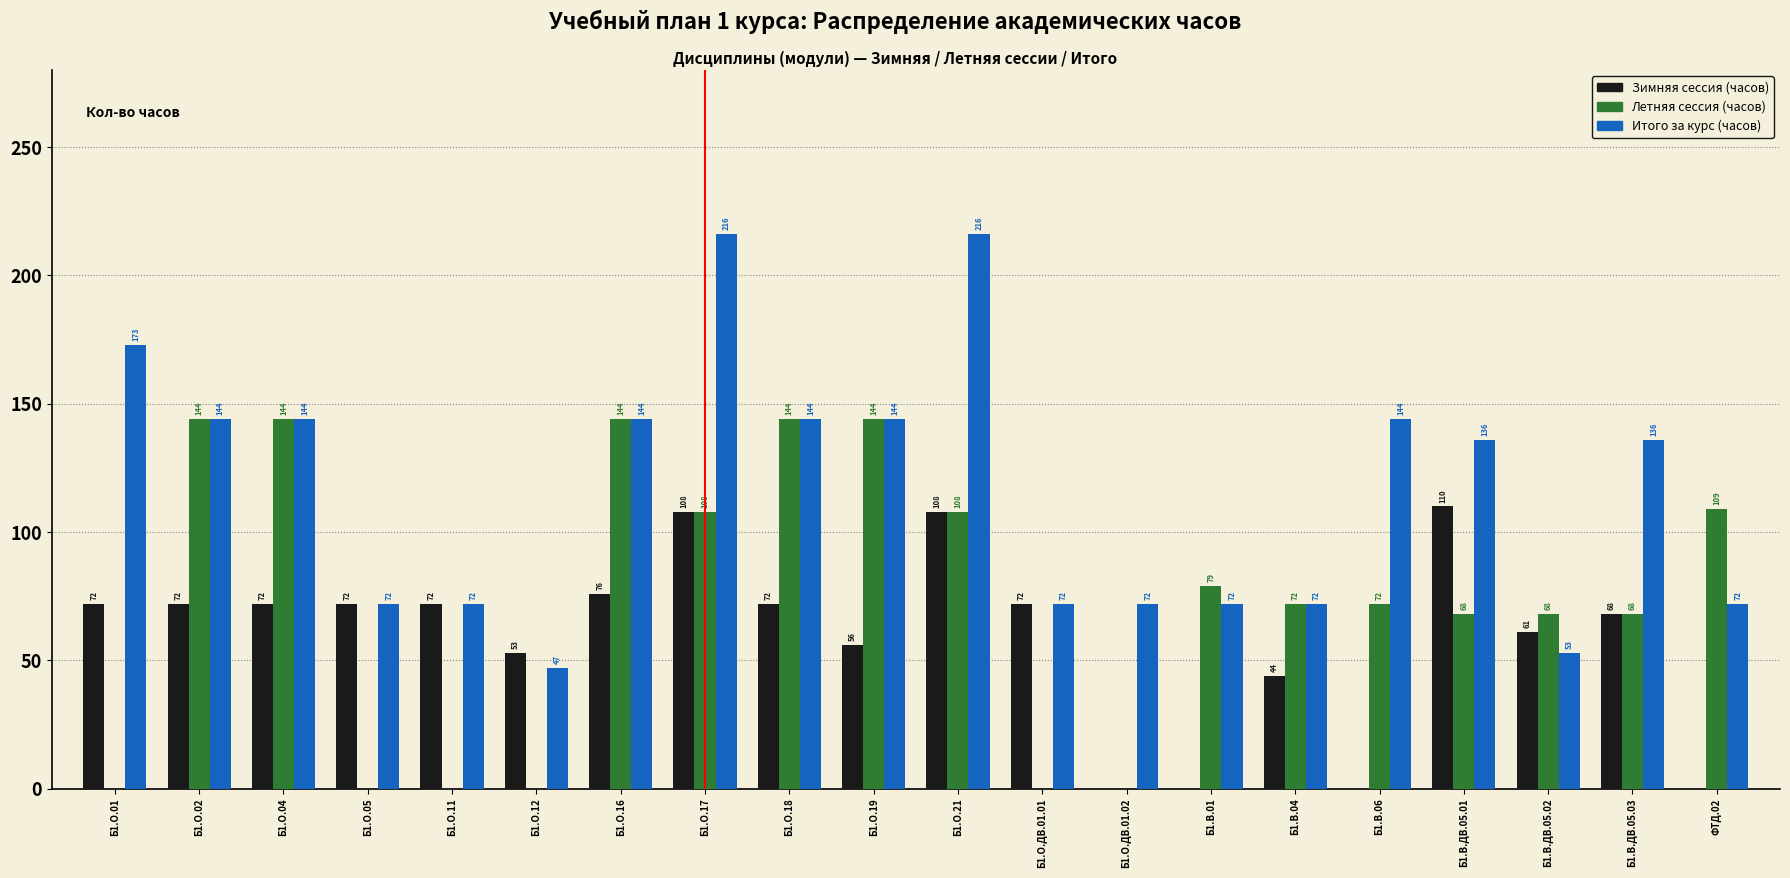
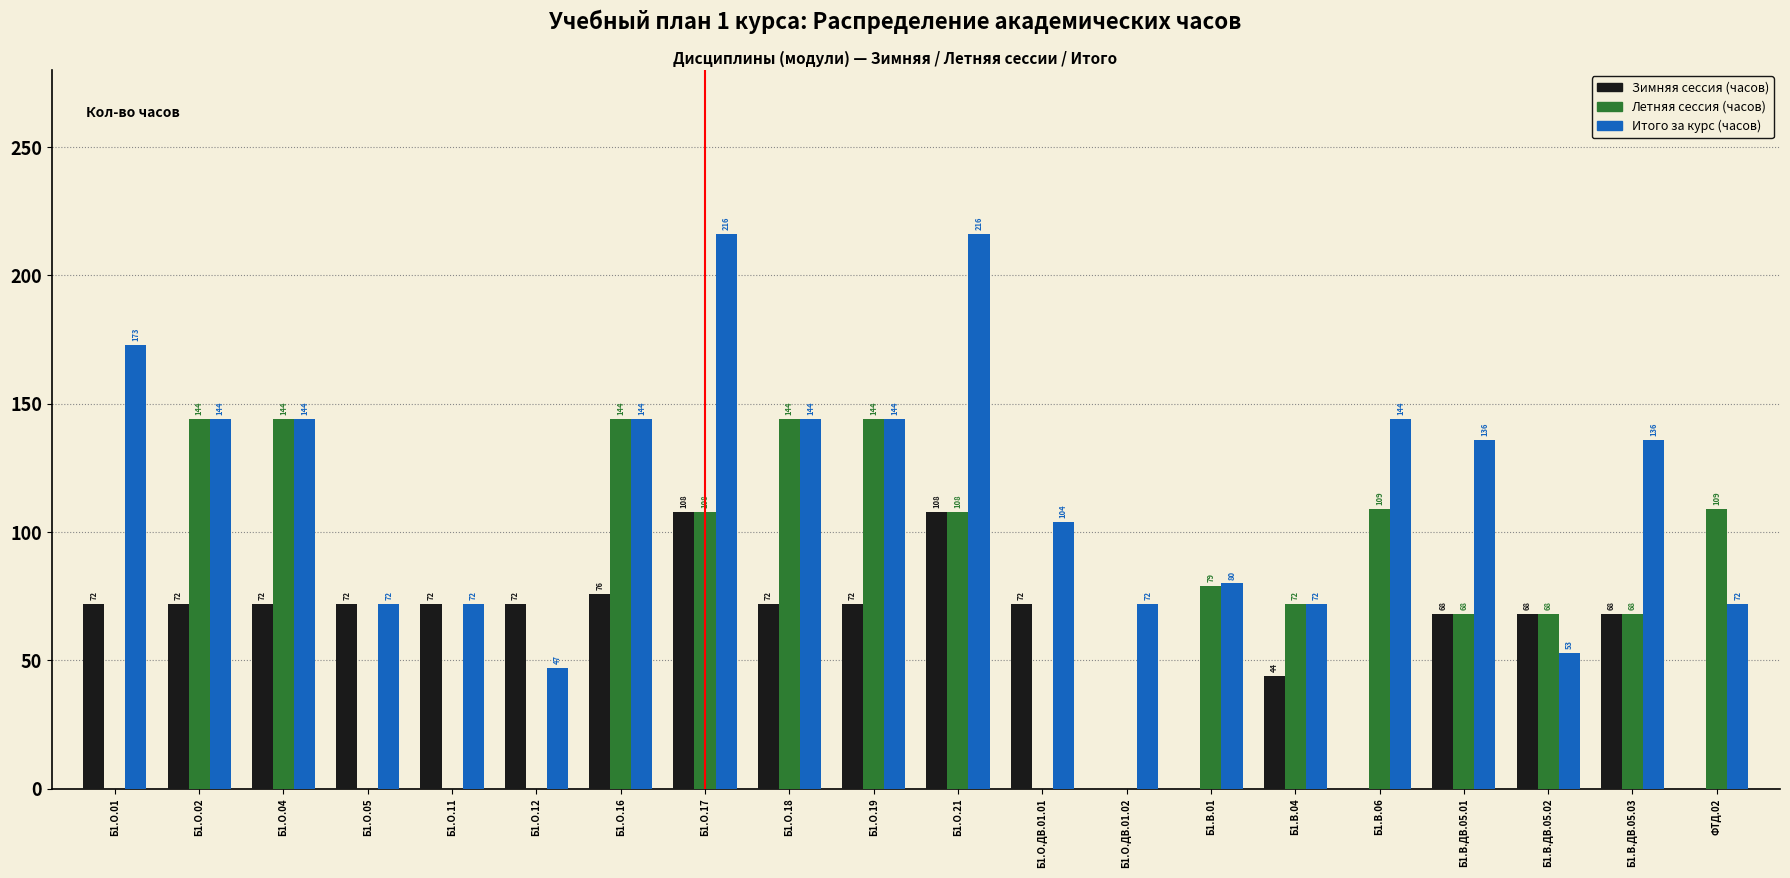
  {
    "Зимняя сессия (часов)": {
      "Б1.О.01": 72,
      "Б1.О.02": 72,
      "Б1.О.04": 72,
      "Б1.О.05": 72,
      "Б1.О.11": 72,
-     "Б1.О.12": 53,
+     "Б1.О.12": 72,
      "Б1.О.16": 76,
      "Б1.О.17": 108,
      "Б1.О.18": 72,
-     "Б1.О.19": 56,
+     "Б1.О.19": 72,
      "Б1.О.21": 108,
      "Б1.О.ДВ.01.01": 72,
      "Б1.В.04": 44,
-     "Б1.В.ДВ.05.01": 110,
-     "Б1.В.ДВ.05.02": 61,
+     "Б1.В.ДВ.05.01": 68,
+     "Б1.В.ДВ.05.02": 68,
      "Б1.В.ДВ.05.03": 68
    },
    "Летняя сессия (часов)": {
      "Б1.О.02": 144,
      "Б1.О.04": 144,
      "Б1.О.16": 144,
      "Б1.О.17": 108,
      "Б1.О.18": 144,
      "Б1.О.19": 144,
      "Б1.О.21": 108,
      "Б1.В.01": 79,
      "Б1.В.04": 72,
-     "Б1.В.06": 72,
+     "Б1.В.06": 109,
      "Б1.В.ДВ.05.01": 68,
      "Б1.В.ДВ.05.02": 68,
      "Б1.В.ДВ.05.03": 68,
      "ФТД.02": 109
    },
    "Итого за курс (часов)": {
      "Б1.О.01": 173,
      "Б1.О.02": 144,
      "Б1.О.04": 144,
      "Б1.О.05": 72,
      "Б1.О.11": 72,
      "Б1.О.12": 47,
      "Б1.О.16": 144,
      "Б1.О.17": 216,
      "Б1.О.18": 144,
      "Б1.О.19": 144,
      "Б1.О.21": 216,
-     "Б1.О.ДВ.01.01": 72,
+     "Б1.О.ДВ.01.01": 104,
      "Б1.О.ДВ.01.02": 72,
-     "Б1.В.01": 72,
+     "Б1.В.01": 80,
      "Б1.В.04": 72,
      "Б1.В.06": 144,
      "Б1.В.ДВ.05.01": 136,
      "Б1.В.ДВ.05.02": 53,
      "Б1.В.ДВ.05.03": 136,
      "ФТД.02": 72
    }
  }
